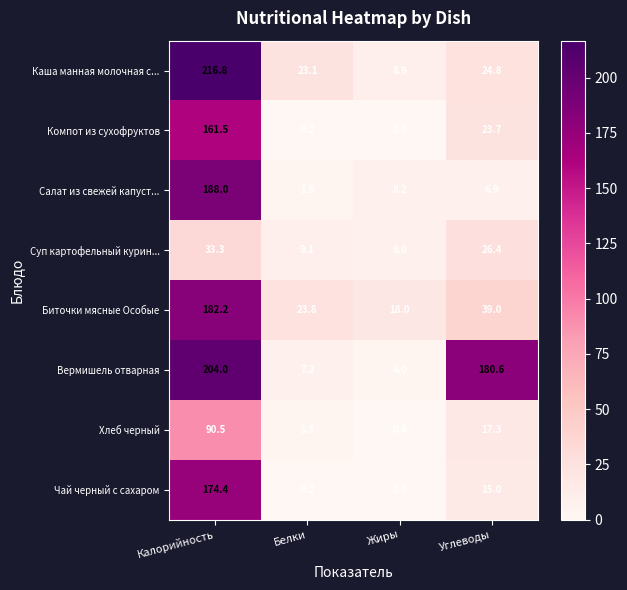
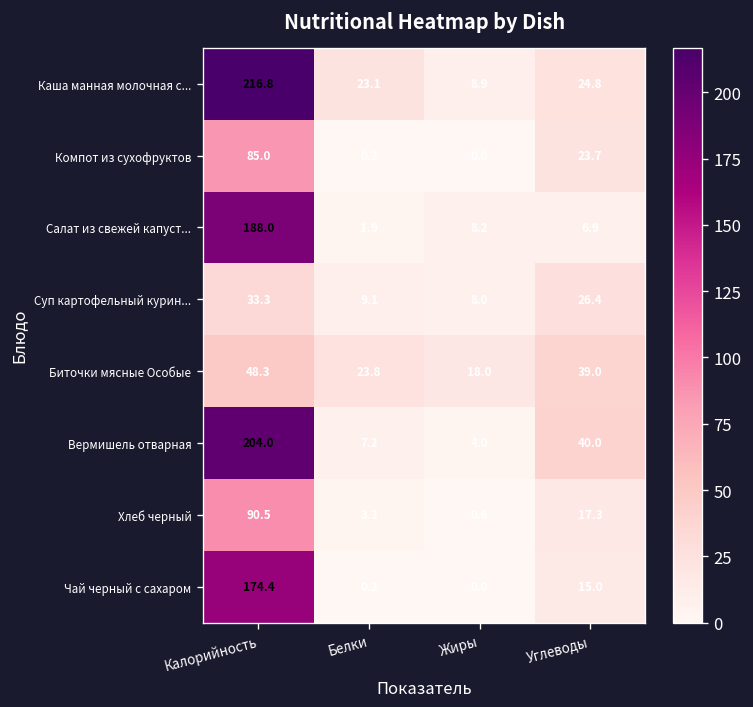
  {
    "Каша манная молочная с...": {
      "Калорийность": 216.8
    },
    "Компот из сухофруктов": {
-     "Калорийность": 161.5
+     "Калорийность": 85.0
    },
    "Салат из свежей капуст...": {
      "Калорийность": 188.0
    },
    "Биточки мясные Особые": {
-     "Калорийность": 182.2
+     "Калорийность": 48.3
    },
    "Вермишель отварная": {
      "Калорийность": 204.0,
-     "Углеводы": 180.6
+     "Углеводы": 40.0
    },
    "Хлеб черный": {
      "Калорийность": 90.5
    },
    "Чай черный с сахаром": {
      "Калорийность": 174.4
    }
  }
